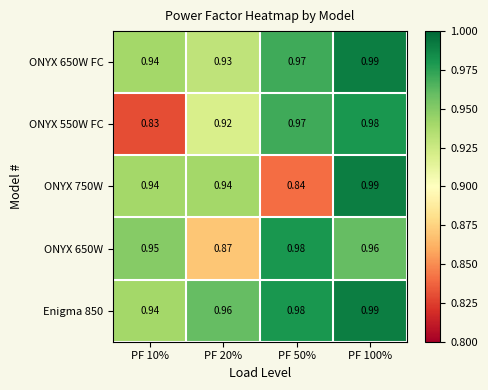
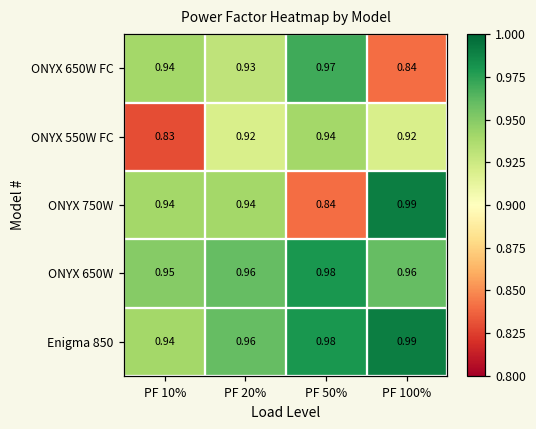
  {
    "ONYX 650W FC": {
-     "PF 100%": 0.99
+     "PF 100%": 0.84
    },
    "ONYX 550W FC": {
-     "PF 50%": 0.97,
-     "PF 100%": 0.98
+     "PF 50%": 0.94,
+     "PF 100%": 0.92
    },
    "ONYX 650W": {
-     "PF 20%": 0.87
+     "PF 20%": 0.96
    }
  }
